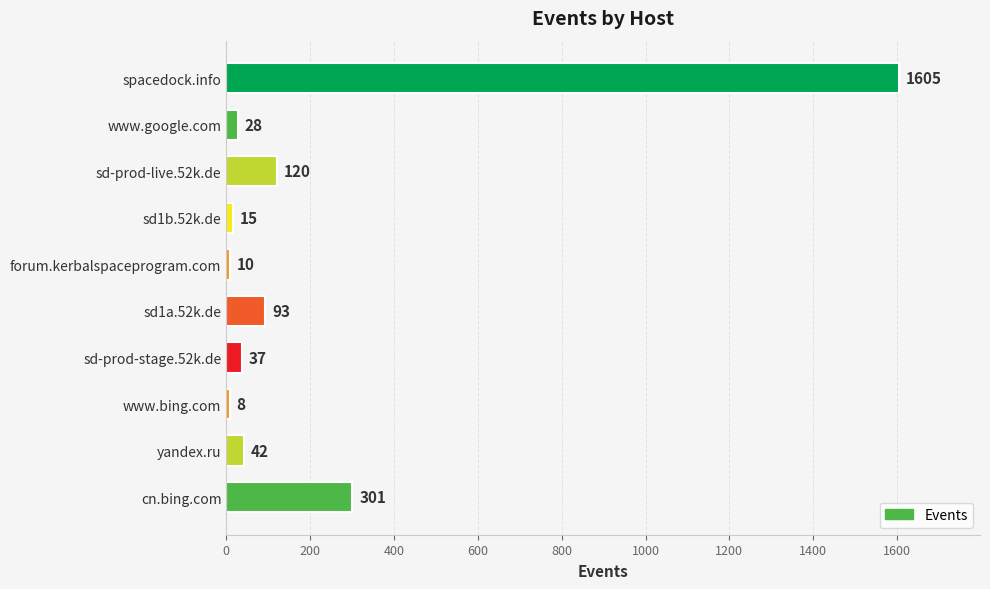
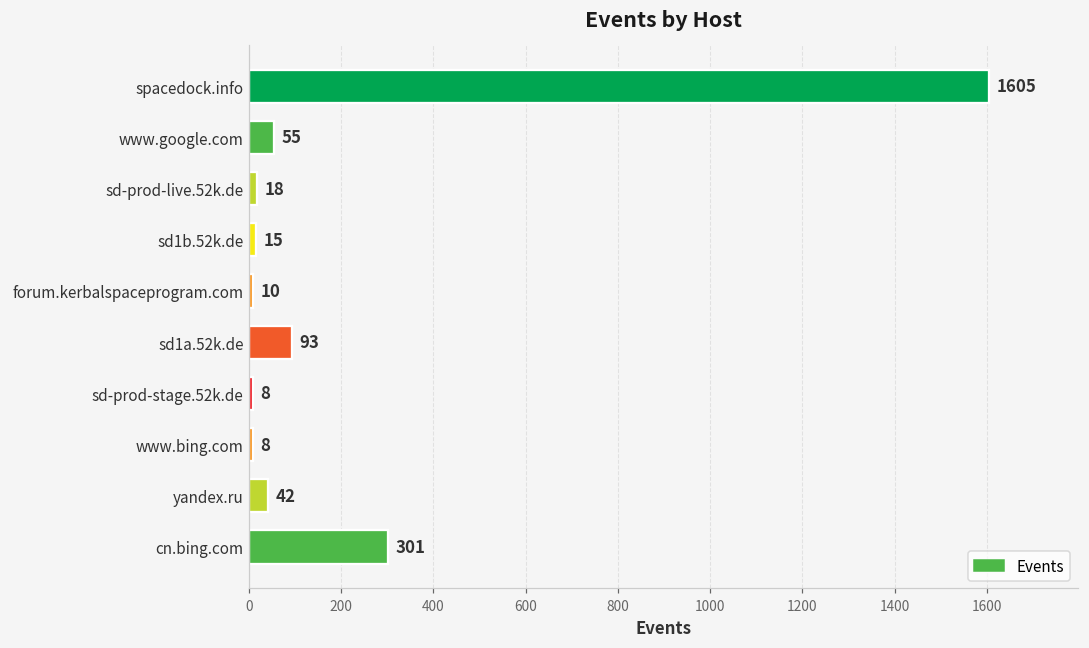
  {
    "spacedock.info": 1605,
-   "www.google.com": 28,
-   "sd-prod-live.52k.de": 120,
+   "www.google.com": 55,
+   "sd-prod-live.52k.de": 18,
    "sd1b.52k.de": 15,
    "forum.kerbalspaceprogram.com": 10,
    "sd1a.52k.de": 93,
-   "sd-prod-stage.52k.de": 37,
+   "sd-prod-stage.52k.de": 8,
    "www.bing.com": 8,
    "yandex.ru": 42,
    "cn.bing.com": 301
  }
